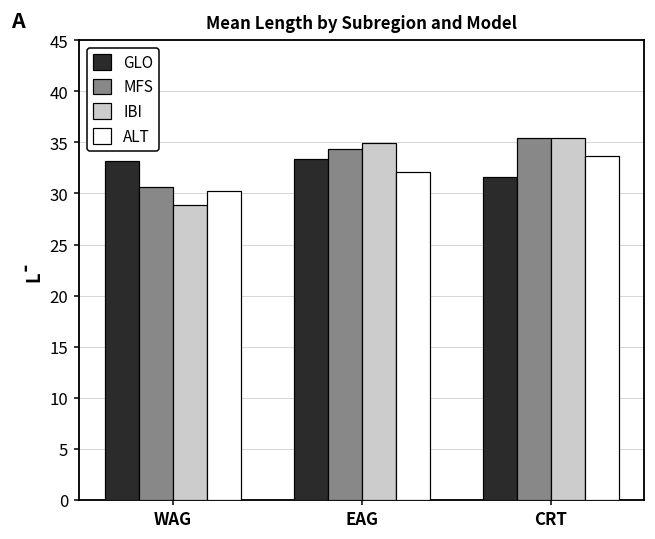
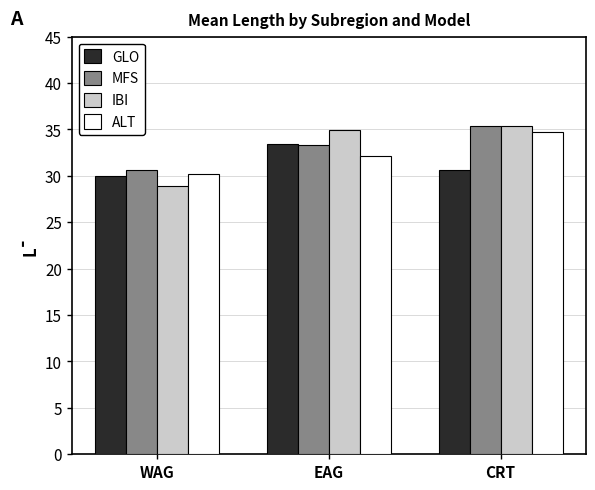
  {
    "GLO": {
-     "WAG": 33,
+     "WAG": 30,
      "EAG": 33,
-     "CRT": 32
+     "CRT": 31
    },
    "MFS": {
      "WAG": 31,
-     "EAG": 34,
+     "EAG": 33,
      "CRT": 35
    },
    "IBI": {
      "WAG": 29,
      "EAG": 35,
      "CRT": 35
    },
    "ALT": {
      "WAG": 30,
      "EAG": 32,
-     "CRT": 34
+     "CRT": 35
    }
  }
